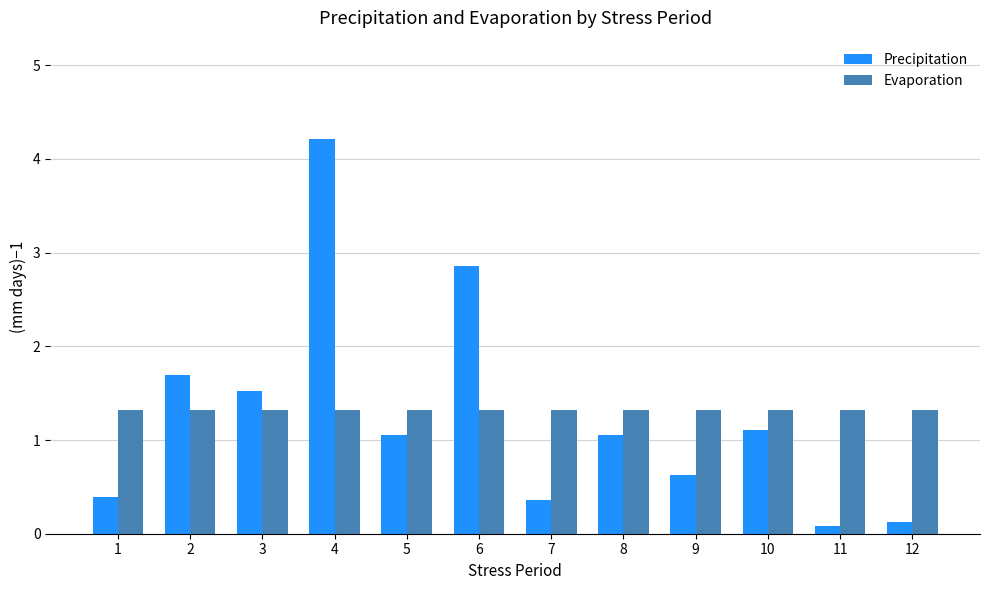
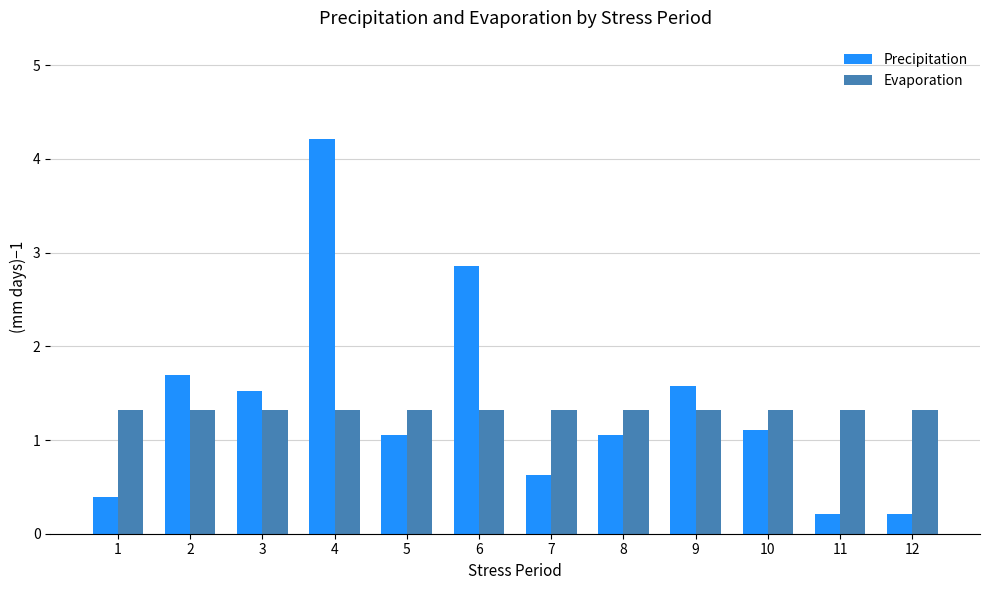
  {
    "Precipitation": {
      "1": 0.4,
      "2": 1.7,
      "3": 1.5,
      "4": 4.2,
      "5": 1.1,
      "6": 2.9,
-     "7": 0.4,
+     "7": 0.6,
      "8": 1.1,
-     "9": 0.6,
+     "9": 1.6,
      "10": 1.1,
-     "11": 0.1,
-     "12": 0.1
+     "11": 0.2,
+     "12": 0.2
    },
    "Evaporation": {
      "1": 1.3,
      "2": 1.3,
      "3": 1.3,
      "4": 1.3,
      "5": 1.3,
      "6": 1.3,
      "7": 1.3,
      "8": 1.3,
      "9": 1.3,
      "10": 1.3,
      "11": 1.3,
      "12": 1.3
    }
  }
